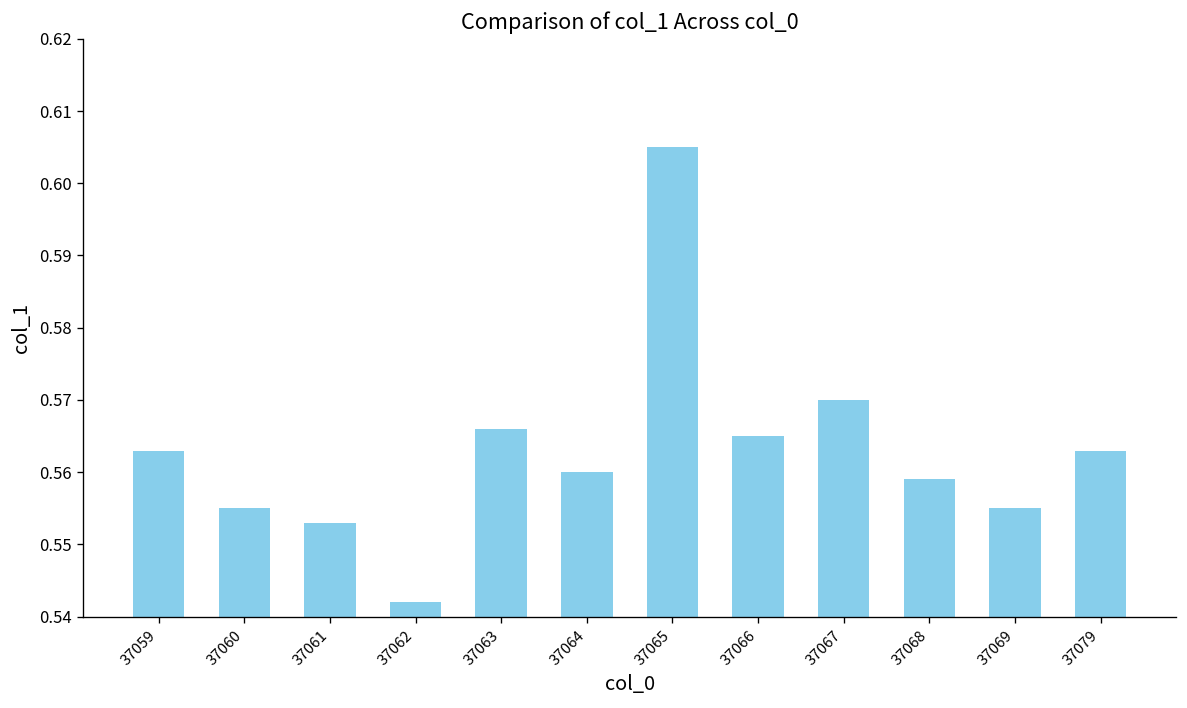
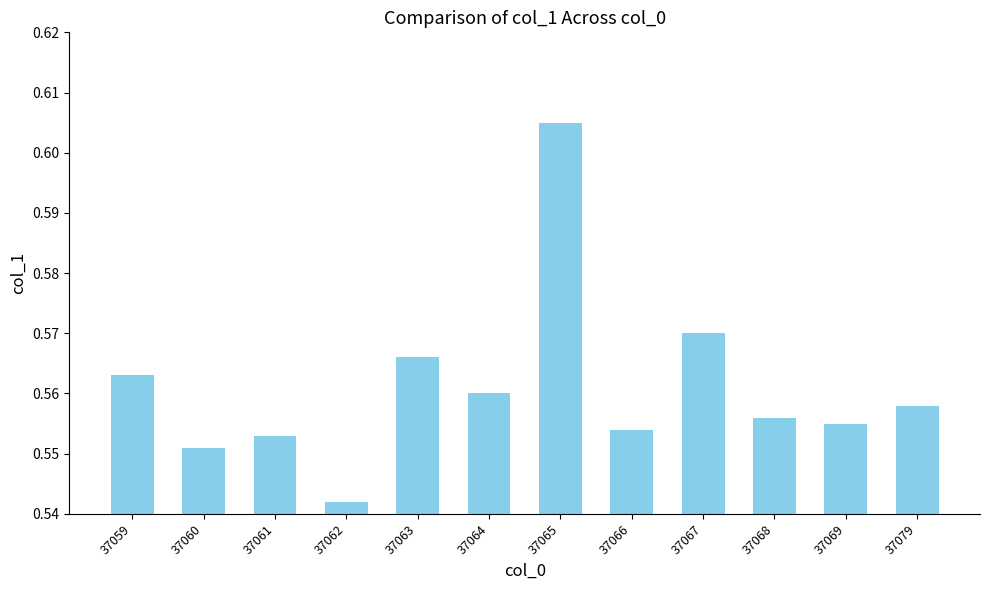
  {
    "37059": 0.563,
-   "37060": 0.555,
+   "37060": 0.551,
    "37061": 0.553,
    "37062": 0.542,
    "37063": 0.566,
    "37064": 0.560,
    "37065": 0.605,
-   "37066": 0.565,
+   "37066": 0.554,
    "37067": 0.570,
-   "37068": 0.559,
+   "37068": 0.556,
    "37069": 0.555,
-   "37079": 0.563
+   "37079": 0.558
  }
